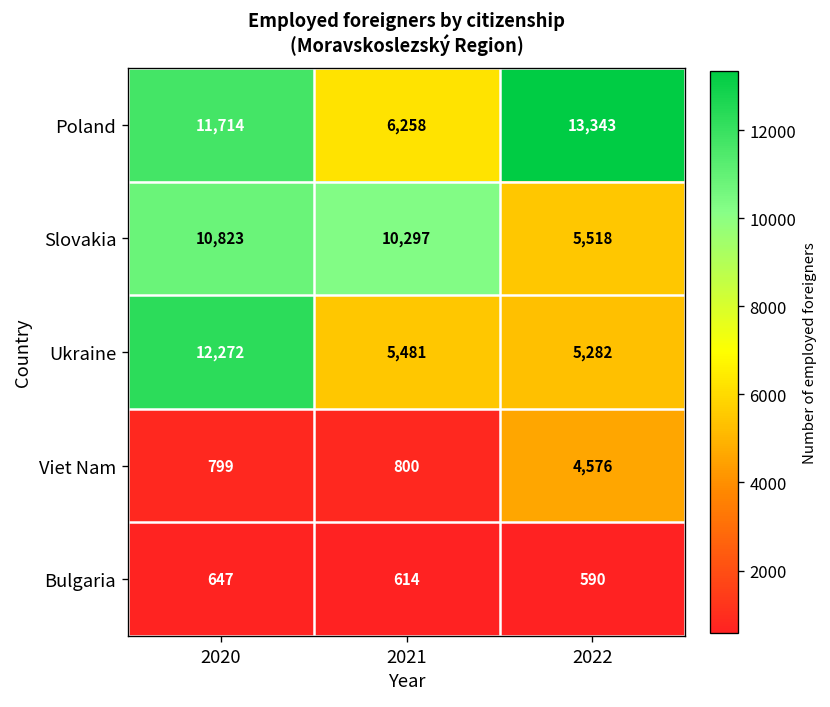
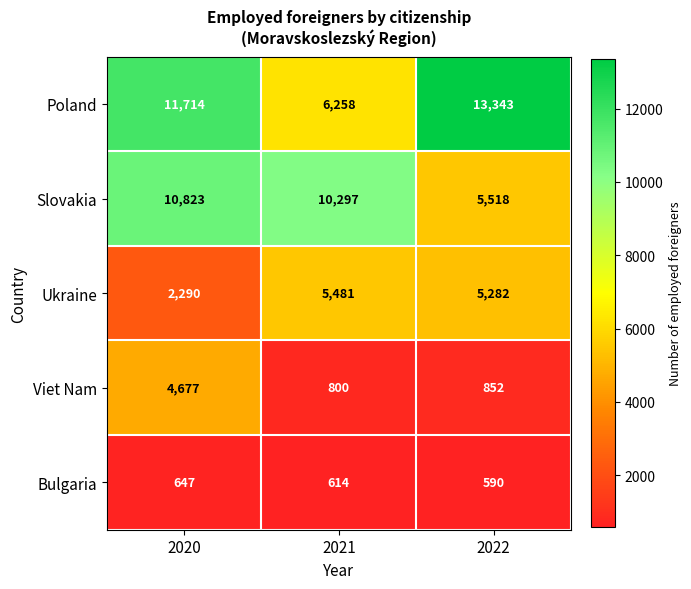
  {
    "Poland": {
      "2020": "11,714",
      "2021": "6,258",
      "2022": "13,343"
    },
    "Slovakia": {
      "2020": "10,823",
      "2021": "10,297",
      "2022": "5,518"
    },
    "Ukraine": {
-     "2020": "12,272",
+     "2020": "2,290",
      "2021": "5,481",
      "2022": "5,282"
    },
    "Viet Nam": {
-     "2020": "799",
+     "2020": "4,677",
      "2021": "800",
-     "2022": "4,576"
+     "2022": "852"
    },
    "Bulgaria": {
      "2020": "647",
      "2021": "614",
      "2022": "590"
    }
  }
